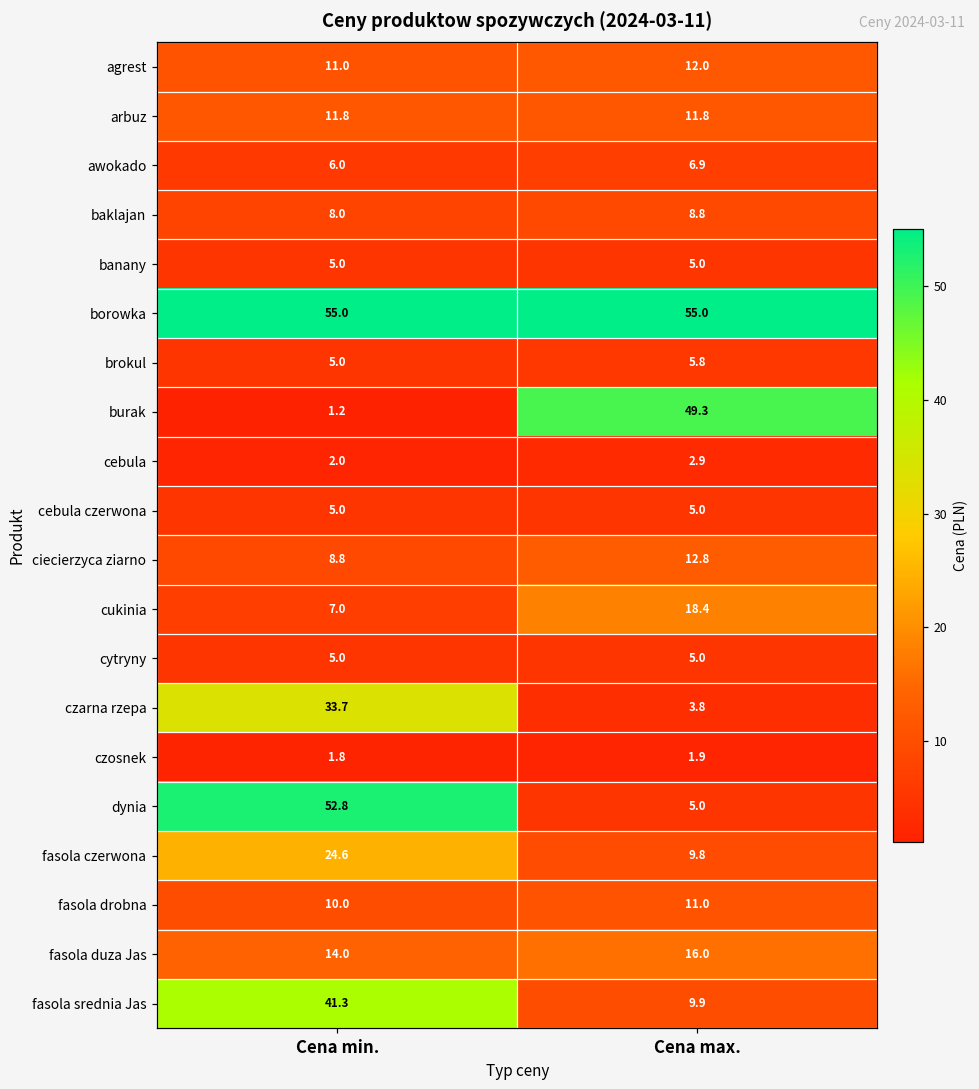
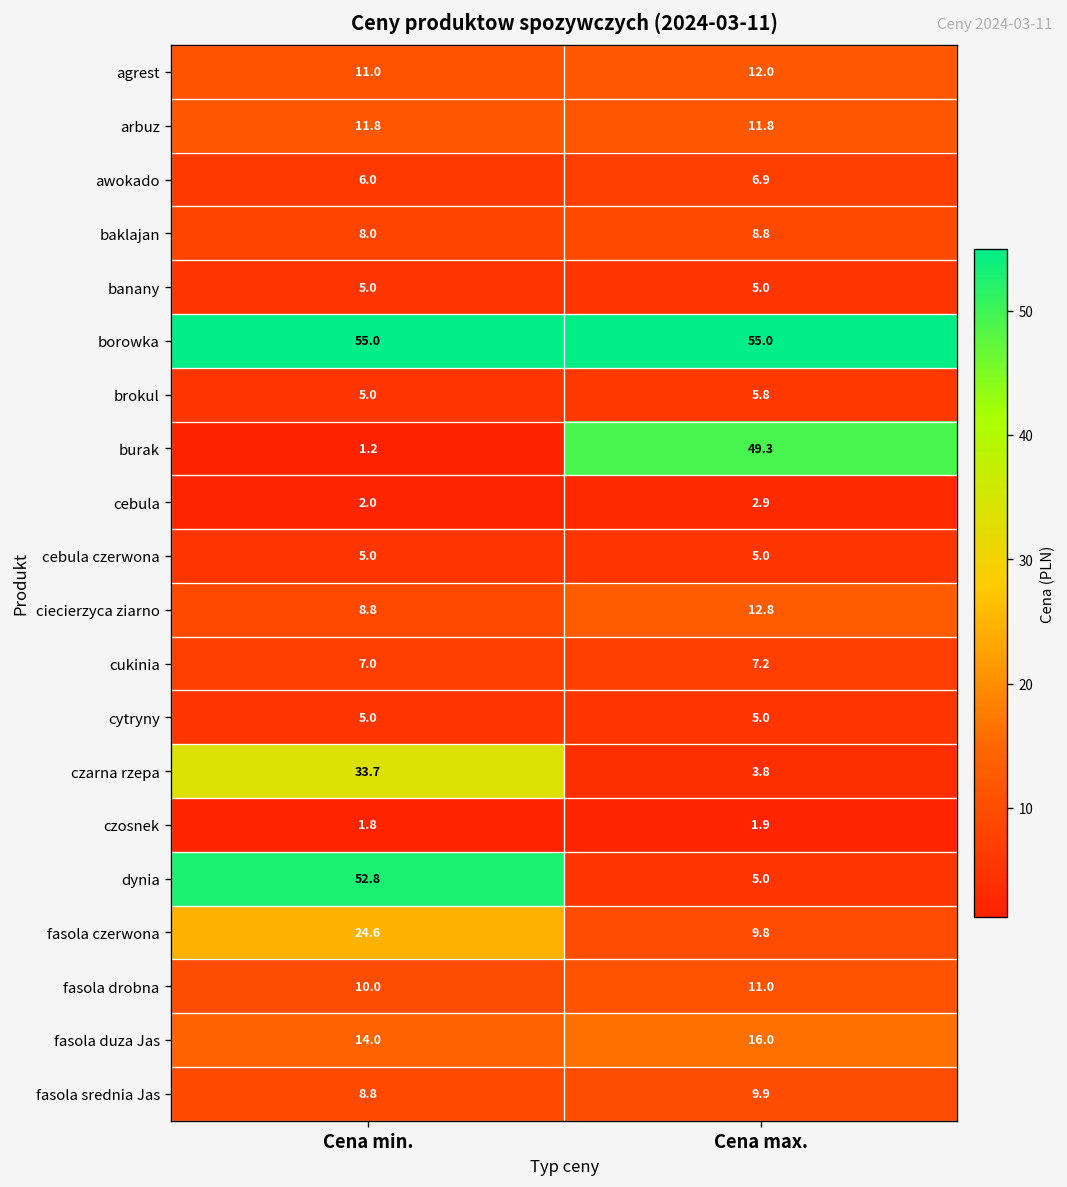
  {
    "agrest": {
      "Cena min.": 11.0,
      "Cena max.": 12.0
    },
    "arbuz": {
      "Cena min.": 11.8,
      "Cena max.": 11.8
    },
    "awokado": {
      "Cena min.": 6.0,
      "Cena max.": 6.9
    },
    "baklajan": {
      "Cena min.": 8.0,
      "Cena max.": 8.8
    },
    "banany": {
      "Cena min.": 5.0,
      "Cena max.": 5.0
    },
    "borowka": {
      "Cena min.": 55.0,
      "Cena max.": 55.0
    },
    "brokul": {
      "Cena min.": 5.0,
      "Cena max.": 5.8
    },
    "burak": {
      "Cena min.": 1.2,
      "Cena max.": 49.3
    },
    "cebula": {
      "Cena min.": 2.0,
      "Cena max.": 2.9
    },
    "cebula czerwona": {
      "Cena min.": 5.0,
      "Cena max.": 5.0
    },
    "ciecierzyca ziarno": {
      "Cena min.": 8.8,
      "Cena max.": 12.8
    },
    "cukinia": {
      "Cena min.": 7.0,
-     "Cena max.": 18.4
+     "Cena max.": 7.2
    },
    "cytryny": {
      "Cena min.": 5.0,
      "Cena max.": 5.0
    },
    "czarna rzepa": {
      "Cena min.": 33.7,
      "Cena max.": 3.8
    },
    "czosnek": {
      "Cena min.": 1.8,
      "Cena max.": 1.9
    },
    "dynia": {
      "Cena min.": 52.8,
      "Cena max.": 5.0
    },
    "fasola czerwona": {
      "Cena min.": 24.6,
      "Cena max.": 9.8
    },
    "fasola drobna": {
      "Cena min.": 10.0,
      "Cena max.": 11.0
    },
    "fasola duza Jas": {
      "Cena min.": 14.0,
      "Cena max.": 16.0
    },
    "fasola srednia Jas": {
-     "Cena min.": 41.3,
+     "Cena min.": 8.8,
      "Cena max.": 9.9
    }
  }
